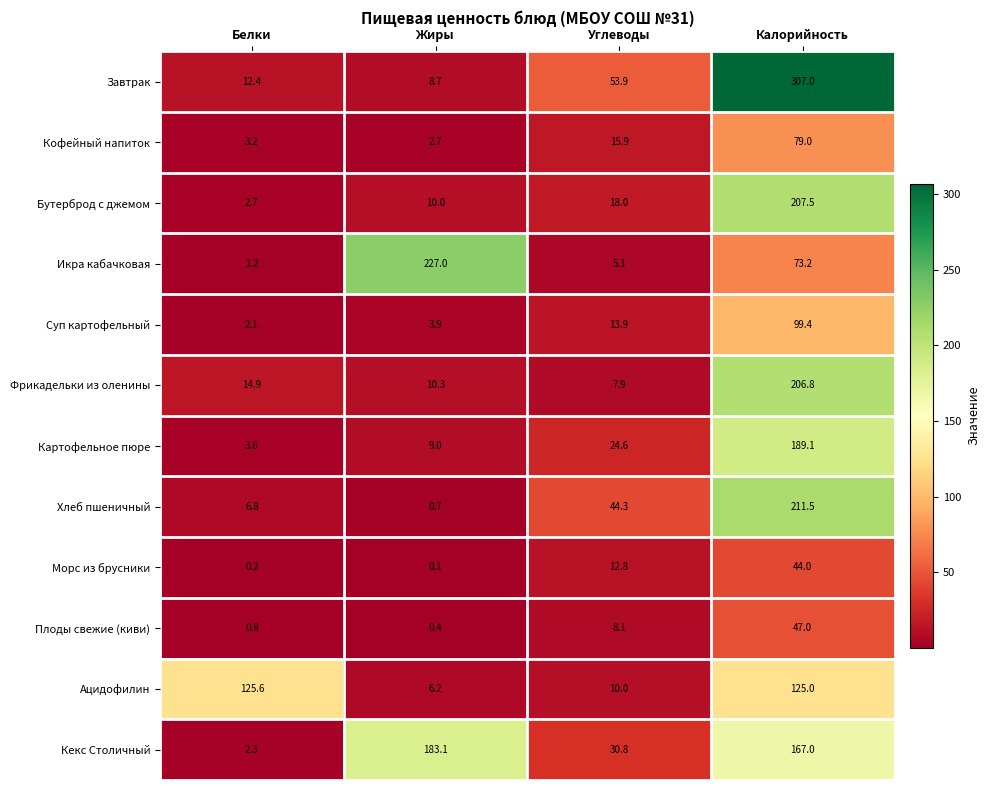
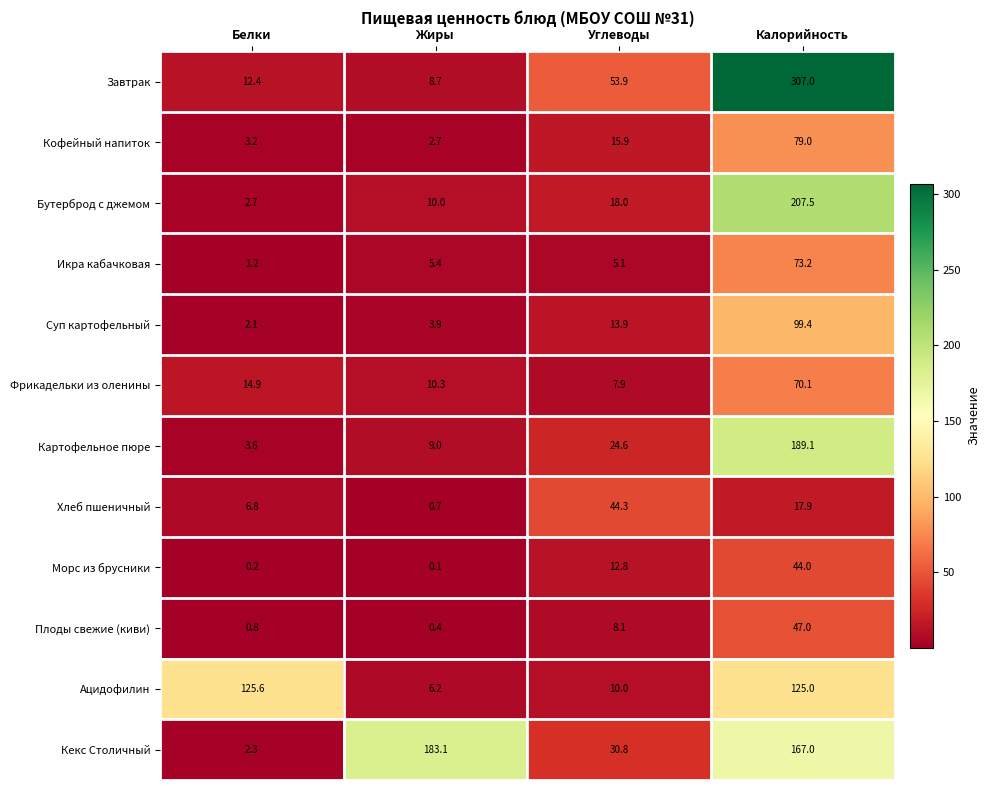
  {
    "Завтрак": {
      "Белки": 12.4,
      "Жиры": 8.7,
      "Углеводы": 53.9,
      "Калорийность": 307.0
    },
    "Кофейный напиток": {
      "Белки": 3.2,
      "Жиры": 2.7,
      "Углеводы": 15.9,
      "Калорийность": 79.0
    },
    "Бутерброд с джемом": {
      "Белки": 2.7,
      "Жиры": 10.0,
      "Углеводы": 18.0,
      "Калорийность": 207.5
    },
    "Икра кабачковая": {
      "Белки": 1.2,
-     "Жиры": 227.0,
+     "Жиры": 5.4,
      "Углеводы": 5.1,
      "Калорийность": 73.2
    },
    "Суп картофельный": {
      "Белки": 2.1,
      "Жиры": 3.9,
      "Углеводы": 13.9,
      "Калорийность": 99.4
    },
    "Фрикадельки из оленины": {
      "Белки": 14.9,
      "Жиры": 10.3,
      "Углеводы": 7.9,
-     "Калорийность": 206.8
+     "Калорийность": 70.1
    },
    "Картофельное пюре": {
      "Белки": 3.6,
      "Жиры": 9.0,
      "Углеводы": 24.6,
      "Калорийность": 189.1
    },
    "Хлеб пшеничный": {
      "Белки": 6.8,
      "Жиры": 0.7,
      "Углеводы": 44.3,
-     "Калорийность": 211.5
+     "Калорийность": 17.9
    },
    "Морс из брусники": {
      "Белки": 0.2,
      "Жиры": 0.1,
      "Углеводы": 12.8,
      "Калорийность": 44.0
    },
    "Плоды свежие (киви)": {
      "Белки": 0.8,
      "Жиры": 0.4,
      "Углеводы": 8.1,
      "Калорийность": 47.0
    },
    "Ацидофилин": {
      "Белки": 125.6,
      "Жиры": 6.2,
      "Углеводы": 10.0,
      "Калорийность": 125.0
    },
    "Кекс Столичный": {
      "Белки": 2.3,
      "Жиры": 183.1,
      "Углеводы": 30.8,
      "Калорийность": 167.0
    }
  }
